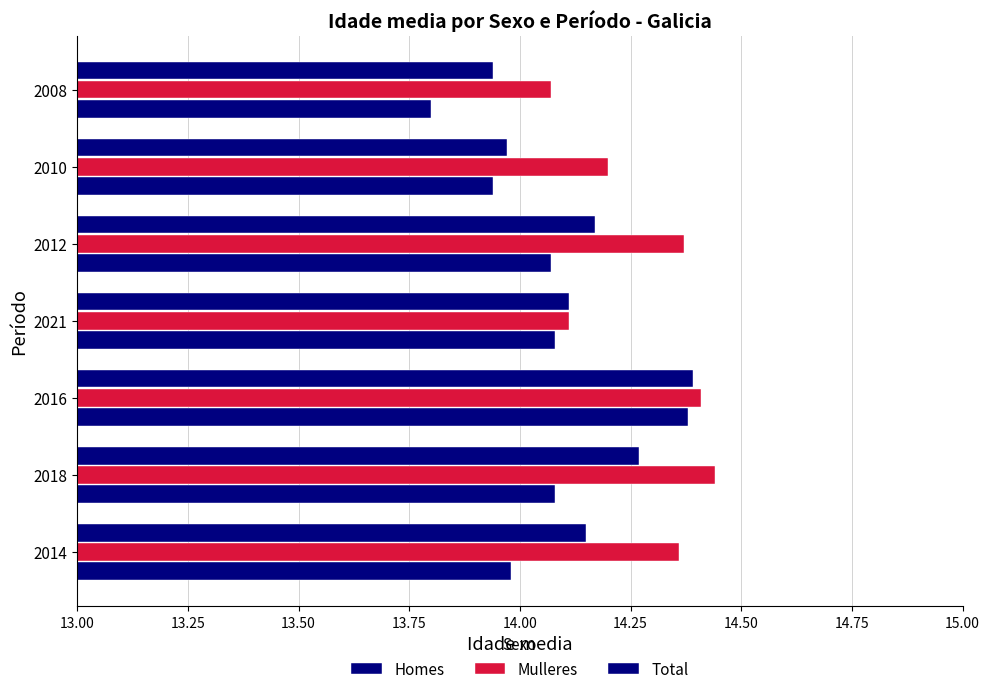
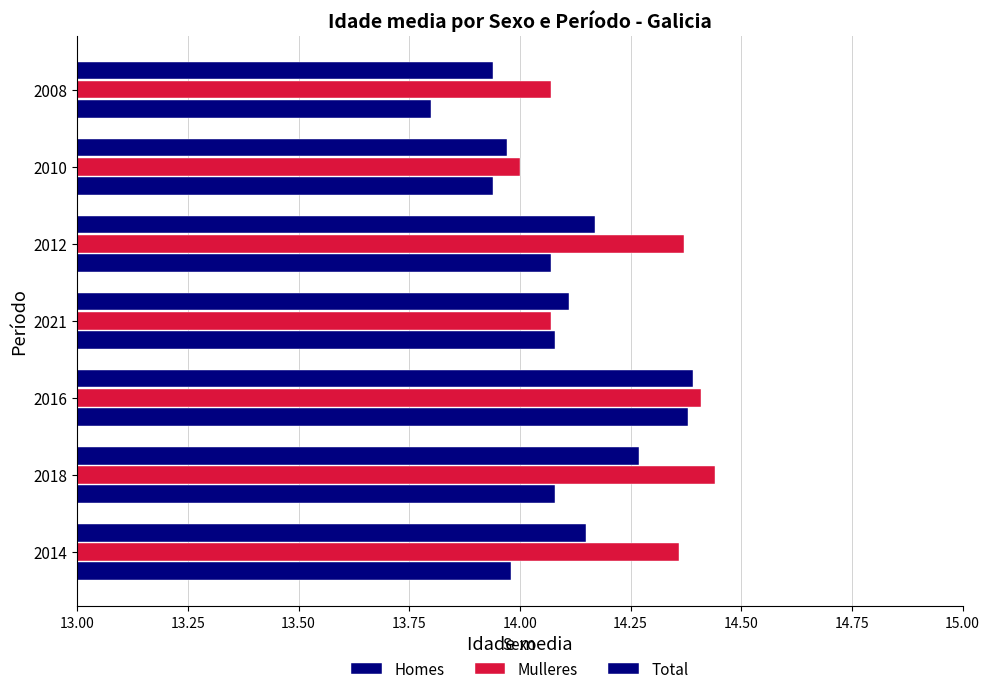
  {
    "Mulleres": {
      "2008": 14.07,
-     "2010": 14.2,
+     "2010": 14.0,
      "2012": 14.37,
-     "2021": 14.11,
+     "2021": 14.07,
      "2016": 14.41,
      "2018": 14.44,
      "2014": 14.36
    }
  }
